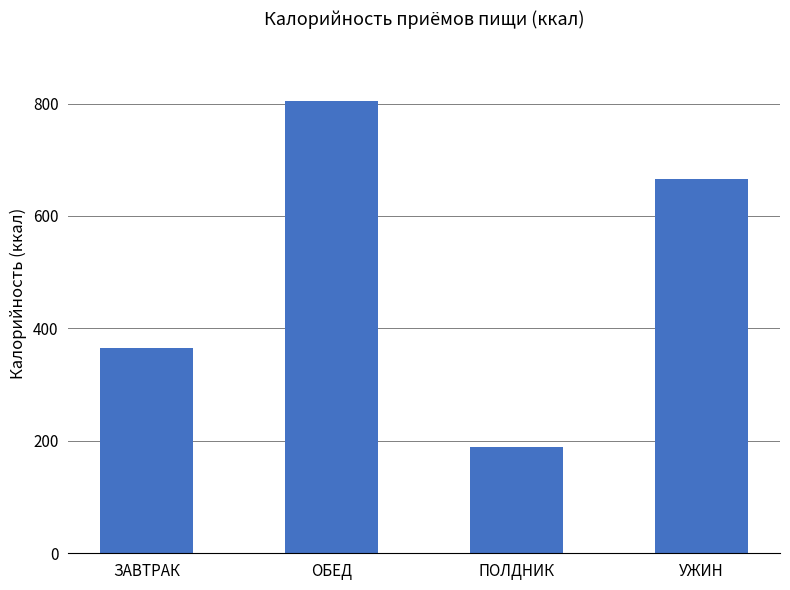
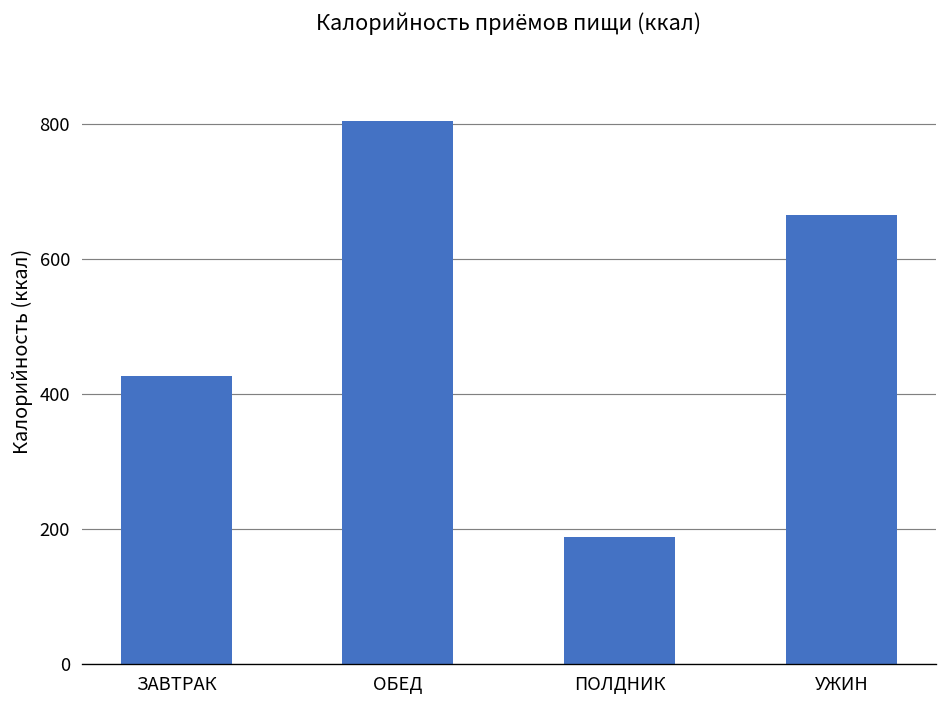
  {
-   "ЗАВТРАК": 370,
+   "ЗАВТРАК": 430,
    "ОБЕД": 800,
    "ПОЛДНИК": 190,
    "УЖИН": 670
  }
